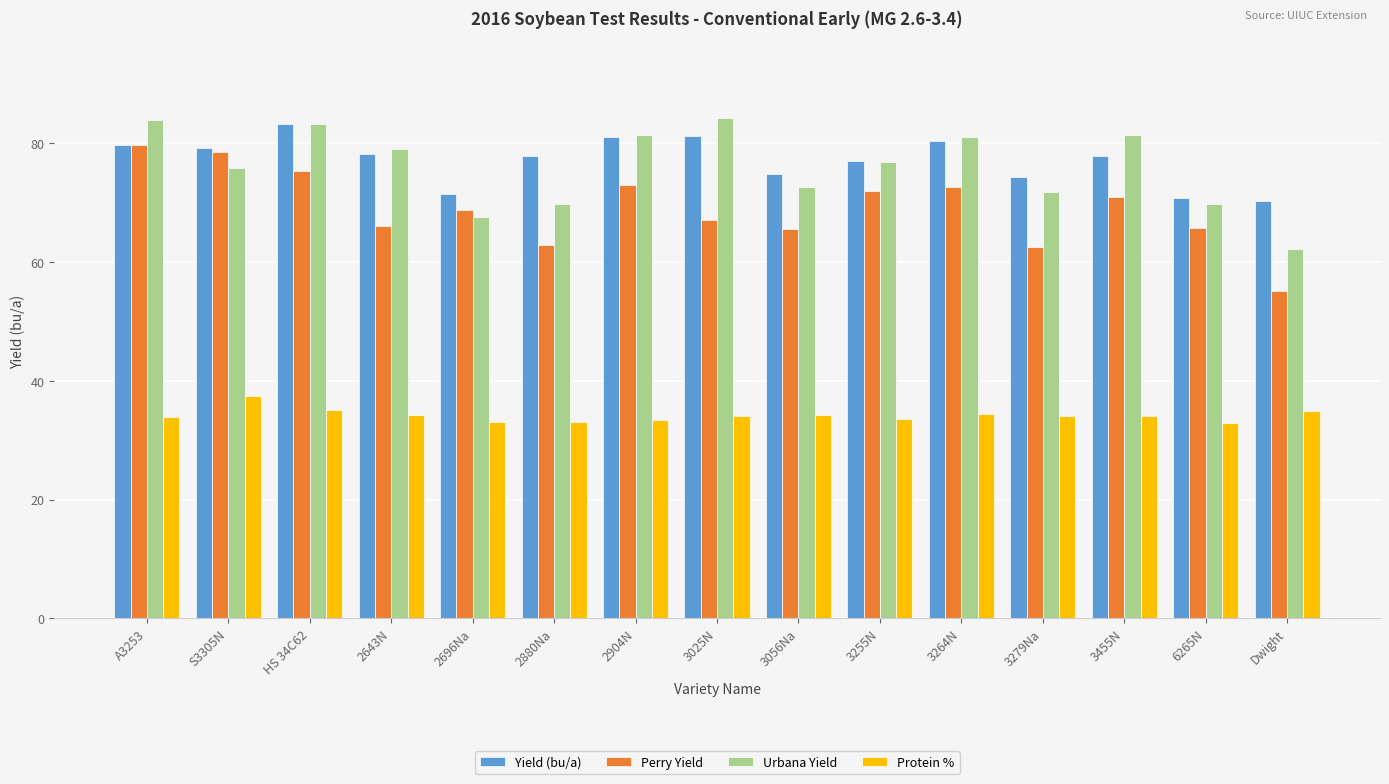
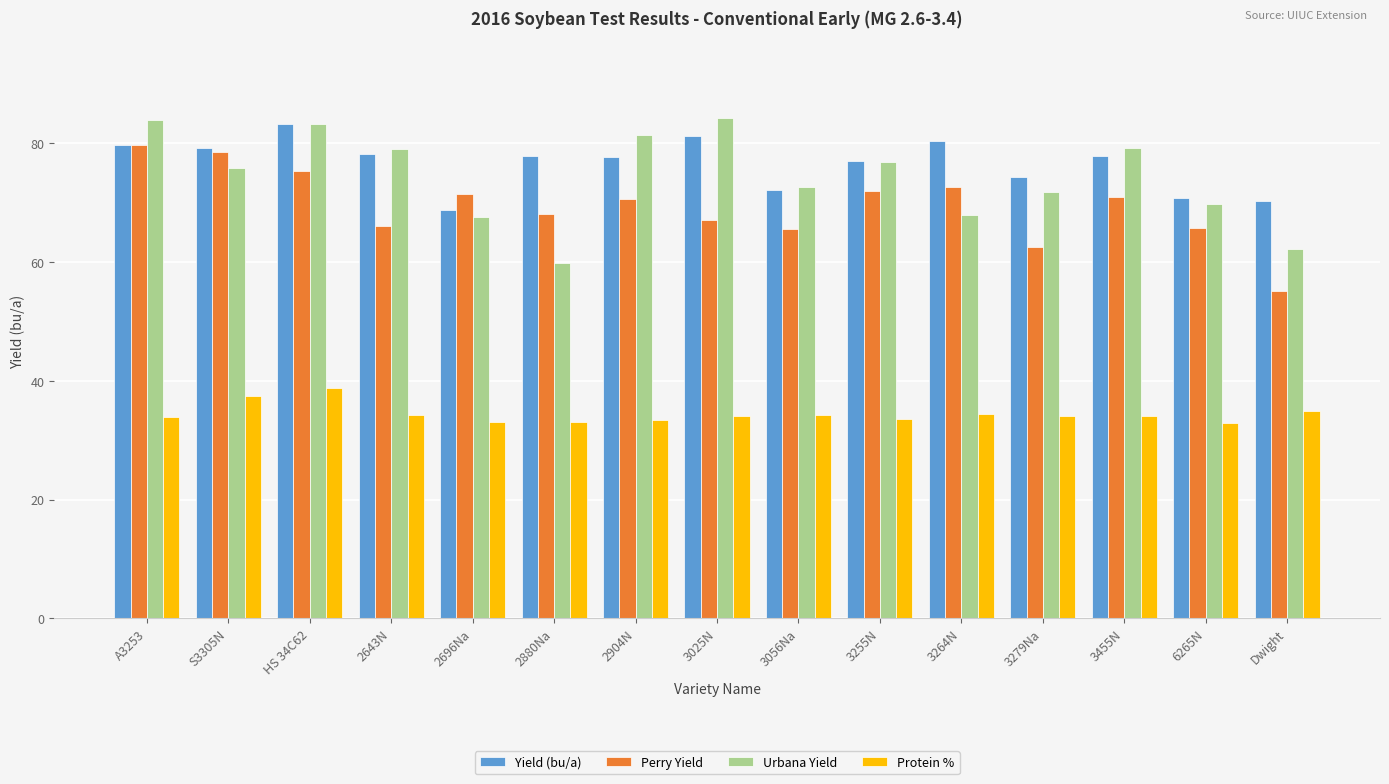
  {
    "Yield (bu/a)": {
      "A3253": 80,
      "S3305N": 79,
      "HS 34C62": 83,
      "2643N": 78,
-     "2696Na": 72,
+     "2696Na": 69,
      "2880Na": 78,
-     "2904N": 81,
+     "2904N": 78,
      "3025N": 81,
-     "3056Na": 75,
+     "3056Na": 72,
      "3255N": 77,
      "3264N": 80,
      "3279Na": 74,
      "3455N": 78,
      "6265N": 71,
      "Dwight": 70
    },
    "Perry Yield": {
      "A3253": 80,
      "S3305N": 78,
      "HS 34C62": 75,
      "2643N": 66,
-     "2696Na": 69,
-     "2880Na": 63,
-     "2904N": 73,
+     "2696Na": 71,
+     "2880Na": 68,
+     "2904N": 71,
      "3025N": 67,
      "3056Na": 66,
      "3255N": 72,
      "3264N": 73,
      "3279Na": 63,
      "3455N": 71,
      "6265N": 66,
      "Dwight": 55
    },
    "Urbana Yield": {
      "A3253": 84,
      "S3305N": 76,
      "HS 34C62": 83,
      "2643N": 79,
      "2696Na": 68,
-     "2880Na": 70,
+     "2880Na": 60,
      "2904N": 81,
      "3025N": 84,
      "3056Na": 73,
      "3255N": 77,
-     "3264N": 81,
+     "3264N": 68,
      "3279Na": 72,
-     "3455N": 81,
+     "3455N": 79,
      "6265N": 70,
      "Dwight": 62
    },
    "Protein %": {
      "A3253": 34,
      "S3305N": 37,
-     "HS 34C62": 35,
+     "HS 34C62": 39,
      "2643N": 34,
      "2696Na": 33,
      "2880Na": 33,
      "2904N": 33,
      "3025N": 34,
      "3056Na": 34,
      "3255N": 34,
      "3264N": 34,
      "3279Na": 34,
      "3455N": 34,
      "6265N": 33,
      "Dwight": 35
    }
  }
